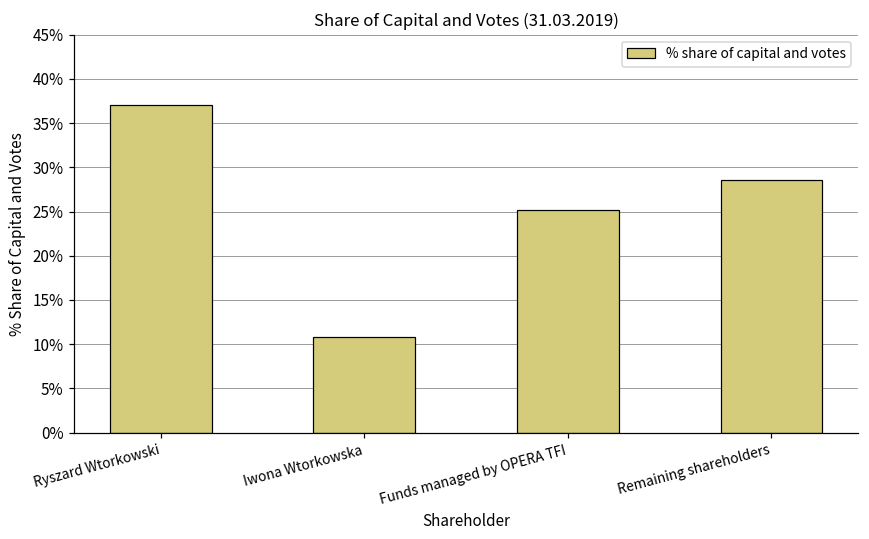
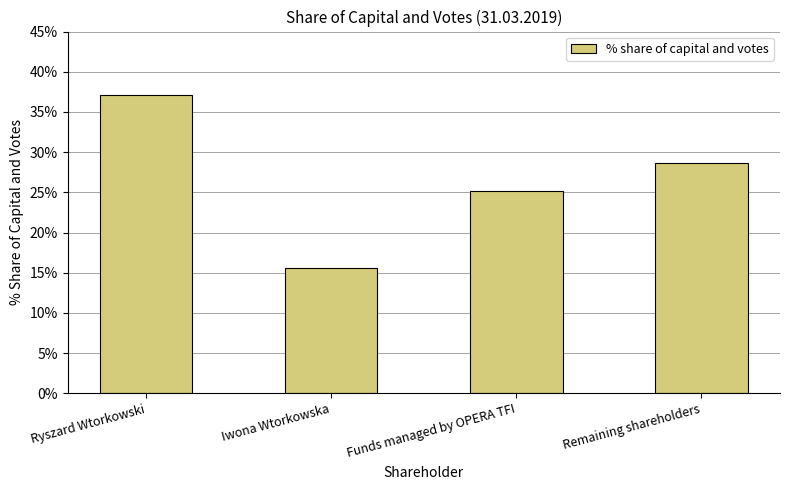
  {
    "Ryszard Wtorkowski": "37%",
-   "Iwona Wtorkowska": "11%",
+   "Iwona Wtorkowska": "16%",
    "Funds managed by OPERA TFI": "25%",
    "Remaining shareholders": "29%"
  }
